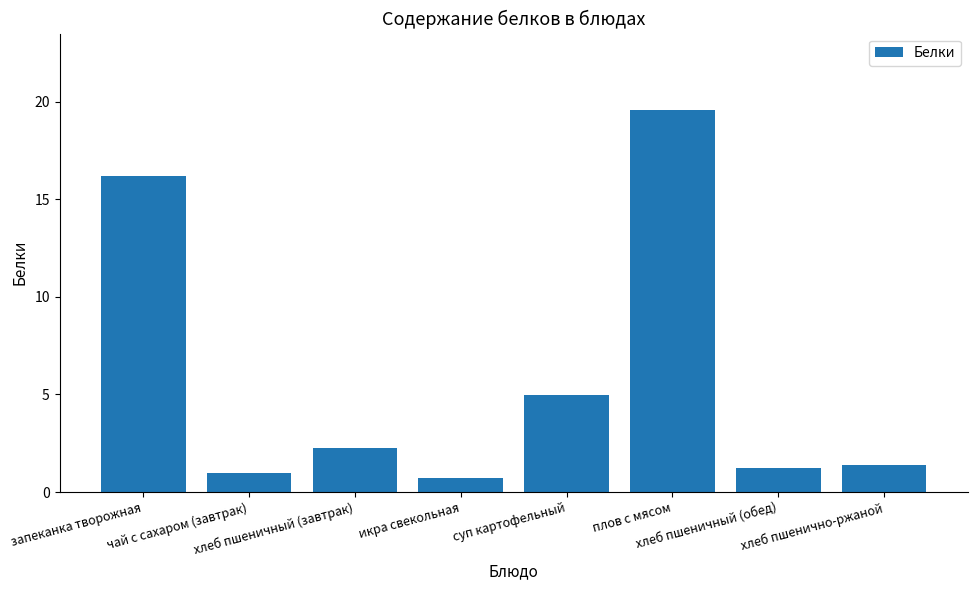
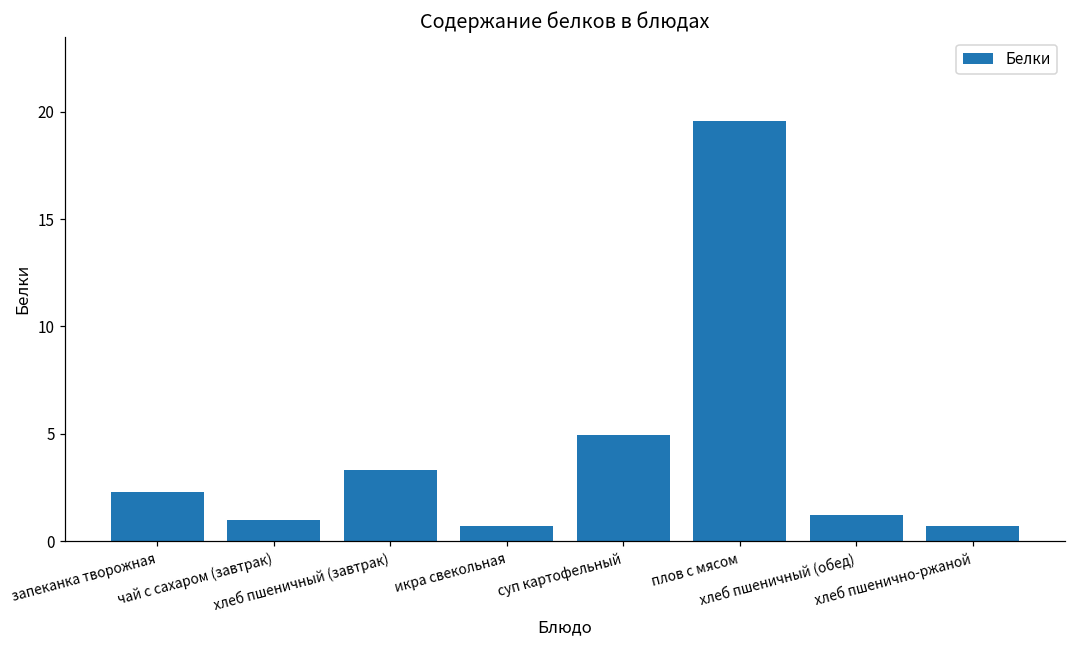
  {
-   "запеканка творожная": 16.2,
+   "запеканка творожная": 2.3,
    "чай с сахаром (завтрак)": 1.0,
-   "хлеб пшеничный (завтрак)": 2.3,
+   "хлеб пшеничный (завтрак)": 3.3,
    "икра свекольная": 0.7,
    "суп картофельный": 5.0,
    "плов с мясом": 19.6,
    "хлеб пшеничный (обед)": 1.2,
-   "хлеб пшенично-ржаной": 1.4
+   "хлеб пшенично-ржаной": 0.7
  }
